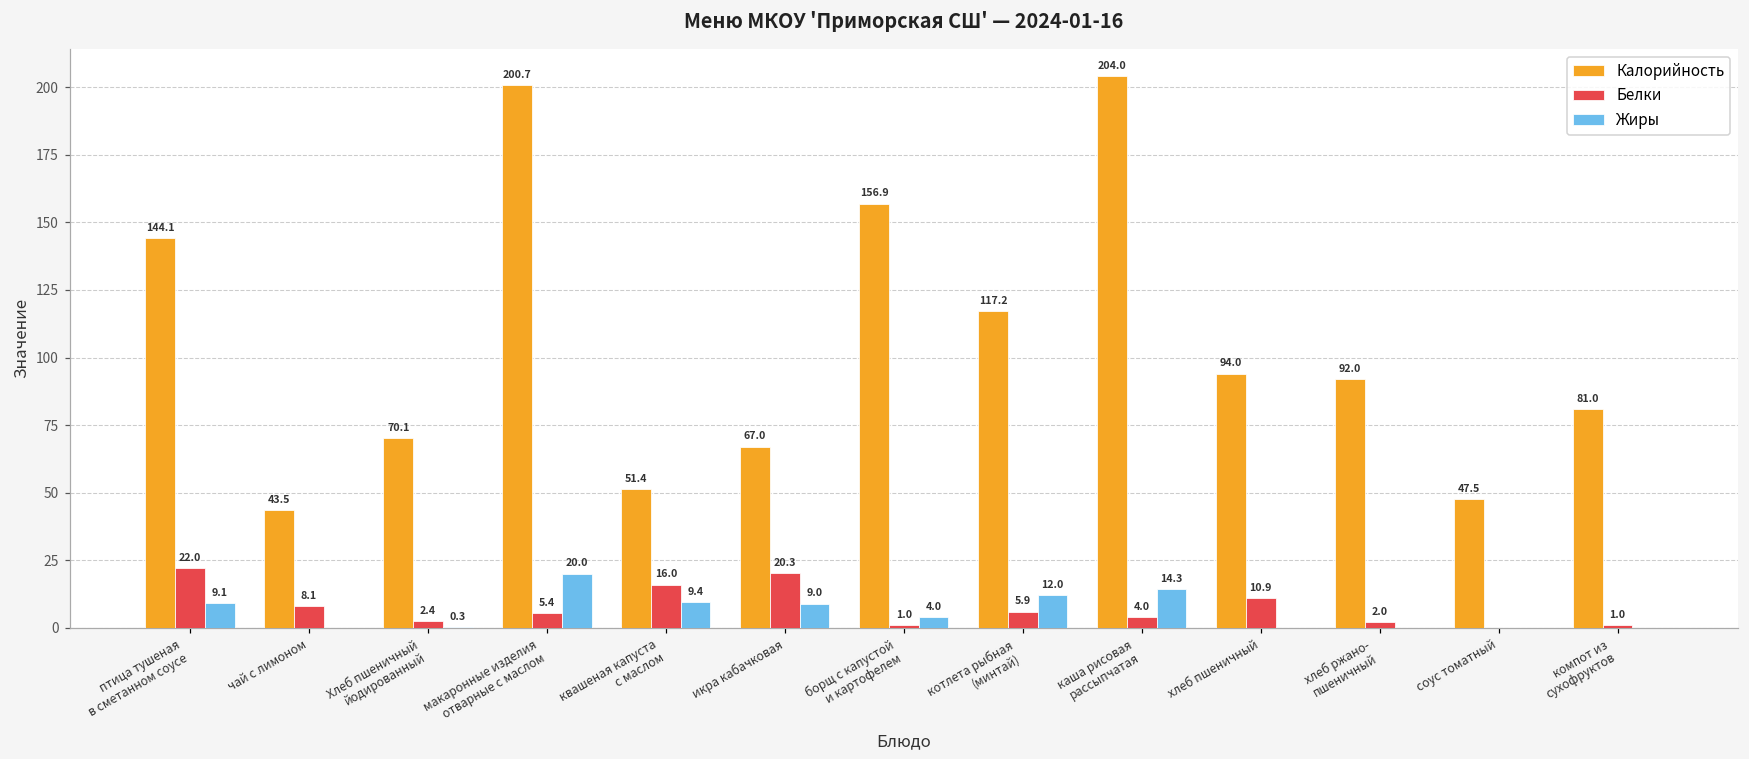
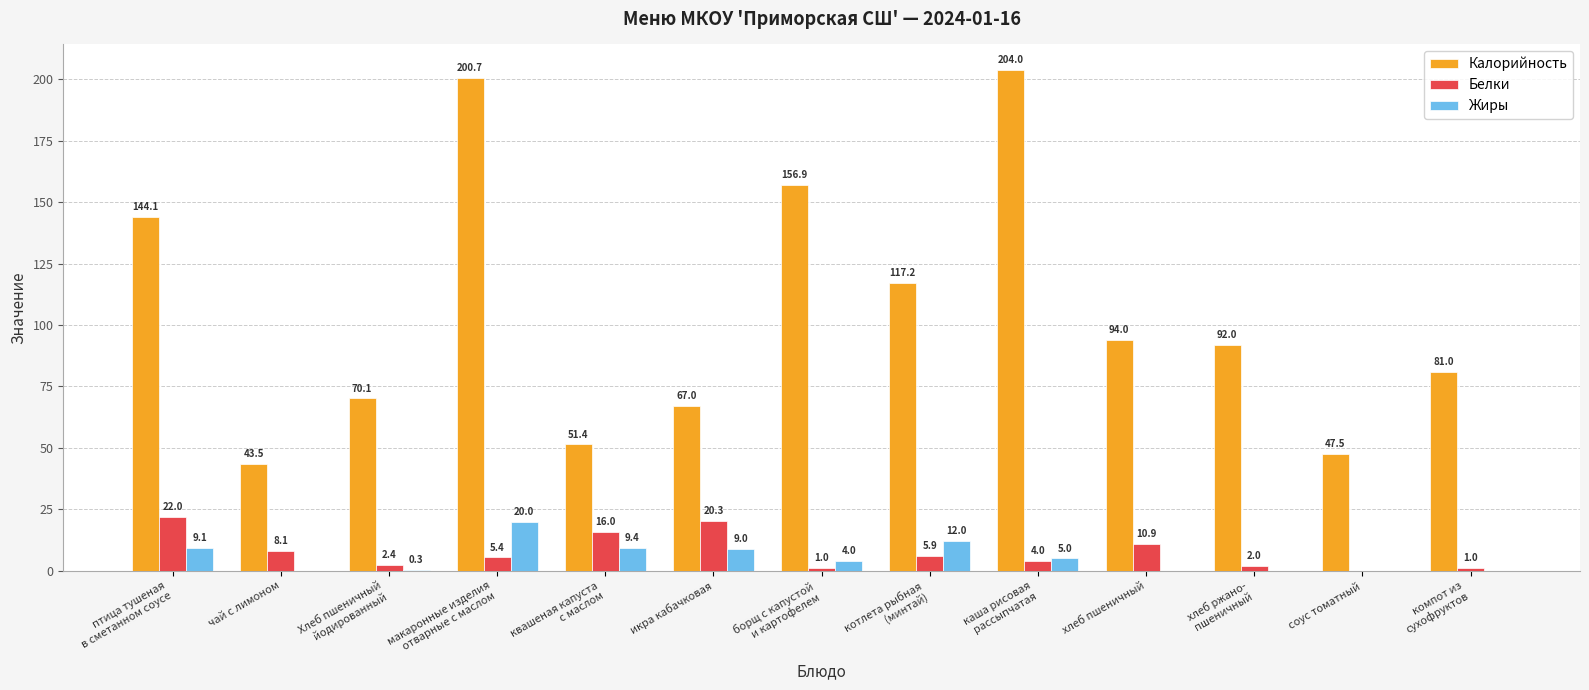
  {
    "Калорийность": {
      "птица тушеная в сметанном соусе": 144.1,
      "чай с лимоном": 43.5,
      "Хлеб пшеничный йодированный": 70.1,
      "макаронные изделия отварные с маслом": 200.7,
      "квашеная капуста с маслом": 51.4,
      "икра кабачковая": 67.0,
      "борщ с капустой и картофелем": 156.9,
      "котлета рыбная (минтай)": 117.2,
      "каша рисовая рассыпчатая": 204.0,
      "хлеб пшеничный": 94.0,
      "хлеб ржано- пшеничный": 92.0,
      "соус томатный": 47.5,
      "компот из сухофруктов": 81.0
    },
    "Белки": {
      "птица тушеная в сметанном соусе": 22.0,
      "чай с лимоном": 8.1,
      "Хлеб пшеничный йодированный": 2.4,
      "макаронные изделия отварные с маслом": 5.4,
      "квашеная капуста с маслом": 16.0,
      "икра кабачковая": 20.3,
      "борщ с капустой и картофелем": 1.0,
      "котлета рыбная (минтай)": 5.9,
      "каша рисовая рассыпчатая": 4.0,
      "хлеб пшеничный": 10.9,
      "хлеб ржано- пшеничный": 2.0,
      "компот из сухофруктов": 1.0
    },
    "Жиры": {
      "птица тушеная в сметанном соусе": 9.1,
      "Хлеб пшеничный йодированный": 0.3,
      "макаронные изделия отварные с маслом": 20.0,
      "квашеная капуста с маслом": 9.4,
      "икра кабачковая": 9.0,
      "борщ с капустой и картофелем": 4.0,
      "котлета рыбная (минтай)": 12.0,
-     "каша рисовая рассыпчатая": 14.3
+     "каша рисовая рассыпчатая": 5.0
    }
  }
